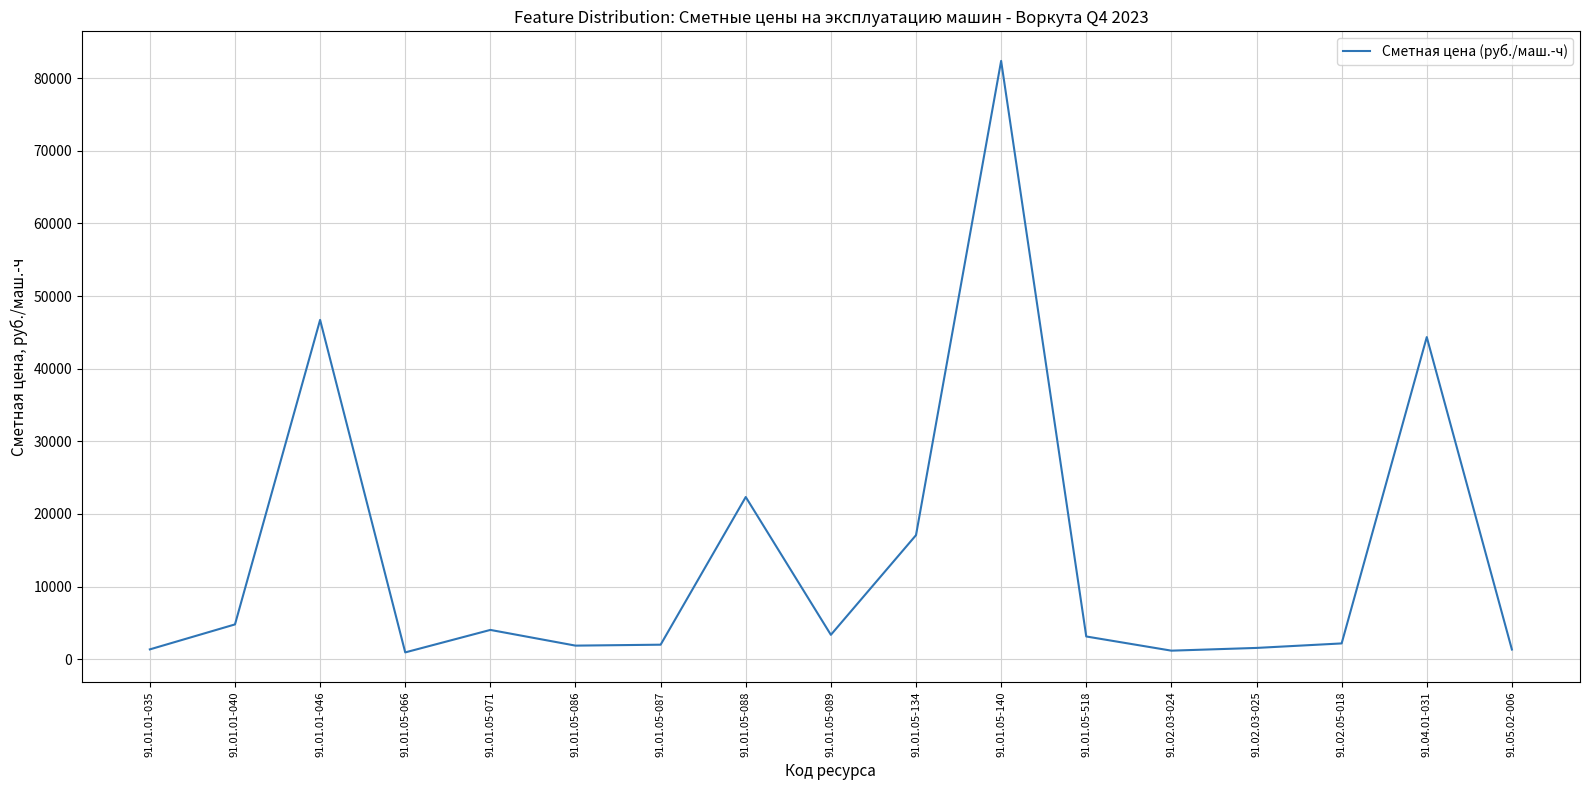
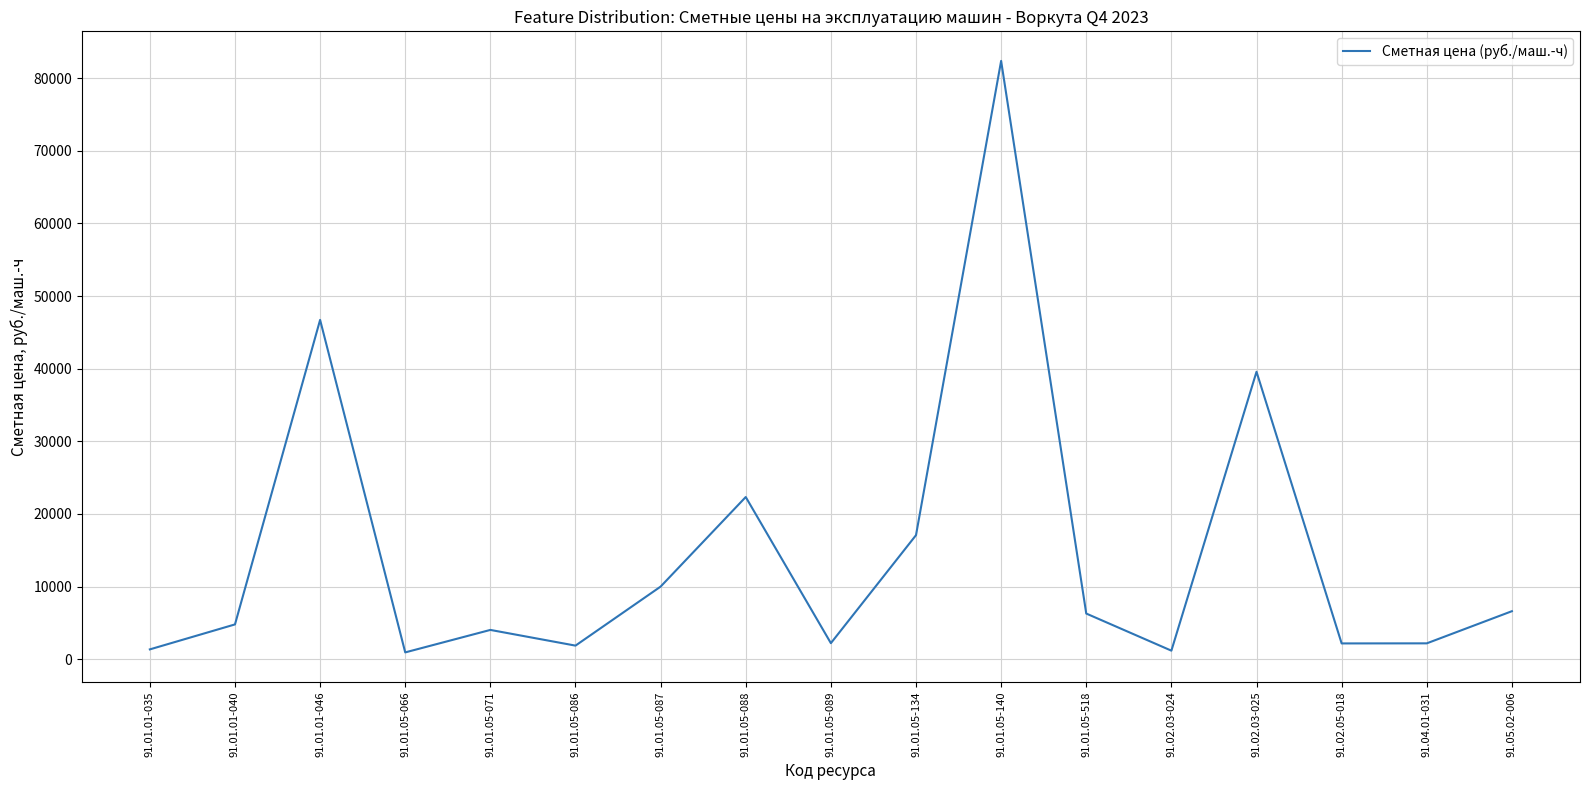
  {
    "91.01.01-035": 1000,
    "91.01.01-040": 5000,
    "91.01.01-046": 47000,
    "91.01.05-066": 1000,
    "91.01.05-071": 4000,
    "91.01.05-086": 2000,
-   "91.01.05-087": 2000,
+   "91.01.05-087": 10000,
    "91.01.05-088": 22000,
-   "91.01.05-089": 3000,
+   "91.01.05-089": 2000,
    "91.01.05-134": 17000,
    "91.01.05-140": 82000,
-   "91.01.05-518": 3000,
+   "91.01.05-518": 6000,
    "91.02.03-024": 1000,
-   "91.02.03-025": 2000,
+   "91.02.03-025": 40000,
    "91.02.05-018": 2000,
-   "91.04.01-031": 44000,
-   "91.05.02-006": 1000
+   "91.04.01-031": 2000,
+   "91.05.02-006": 7000
  }
